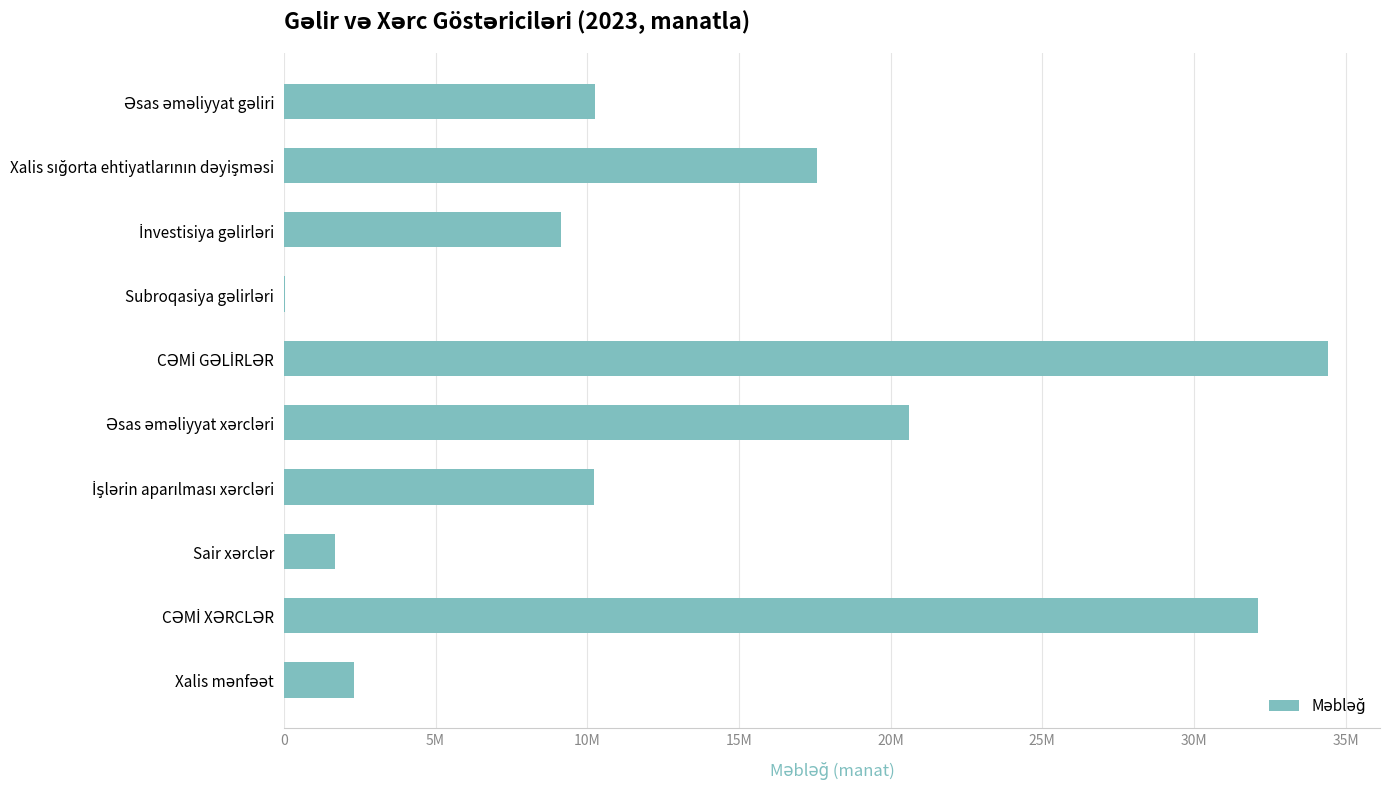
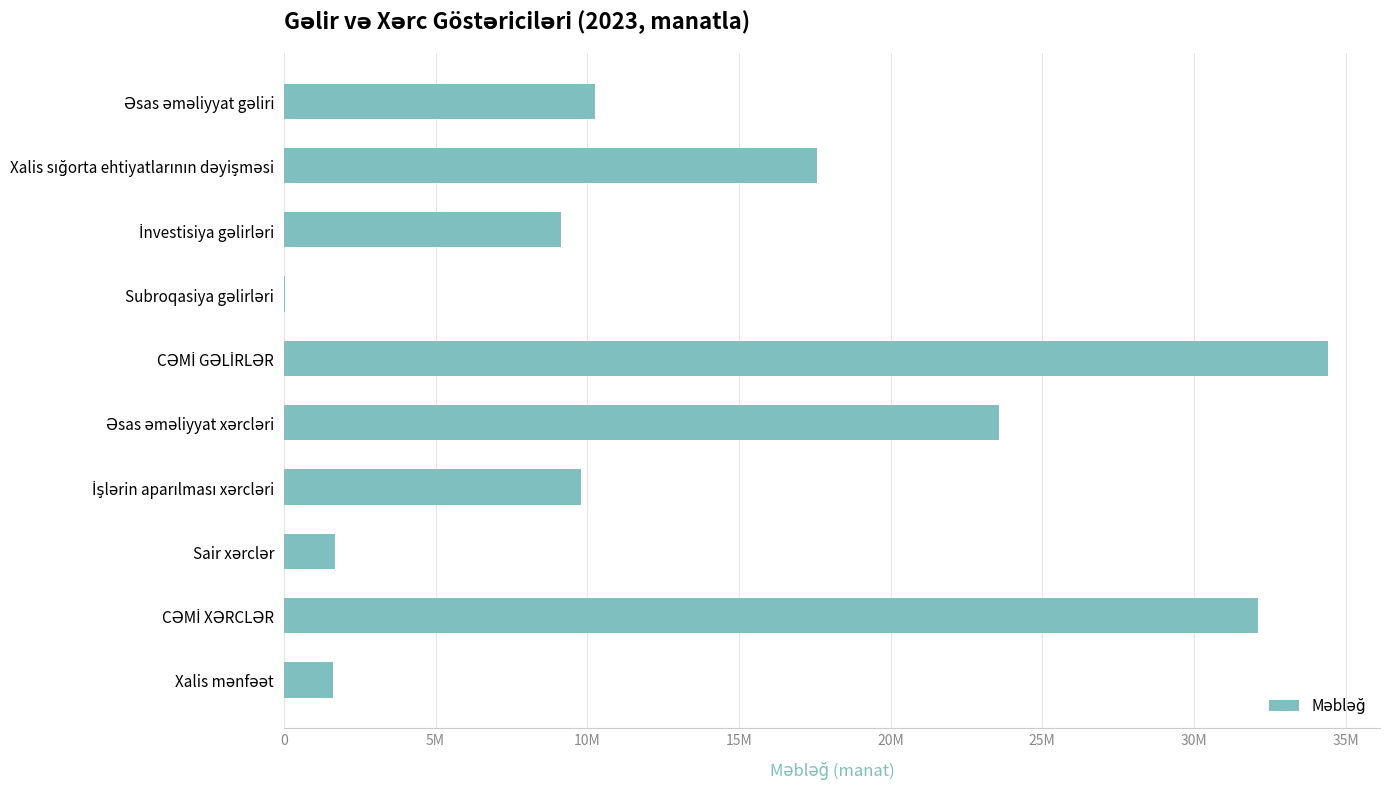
  {
    "Əsas əməliyyat gəliri": 10200000,
    "Xalis sığorta ehtiyatlarının dəyişməsi": 17600000,
    "İnvestisiya gəlirləri": 9100000,
    "CƏMİ GƏLİRLƏR": 34400000,
-   "Əsas əməliyyat xərcləri": 20600000,
-   "İşlərin aparılması xərcləri": 10200000,
+   "Əsas əməliyyat xərcləri": 23600000,
+   "İşlərin aparılması xərcləri": 9800000,
    "Sair xərclər": 1700000,
    "CƏMİ XƏRCLƏR": 32100000,
-   "Xalis mənfəət": 2300000
+   "Xalis mənfəət": 1600000
  }
